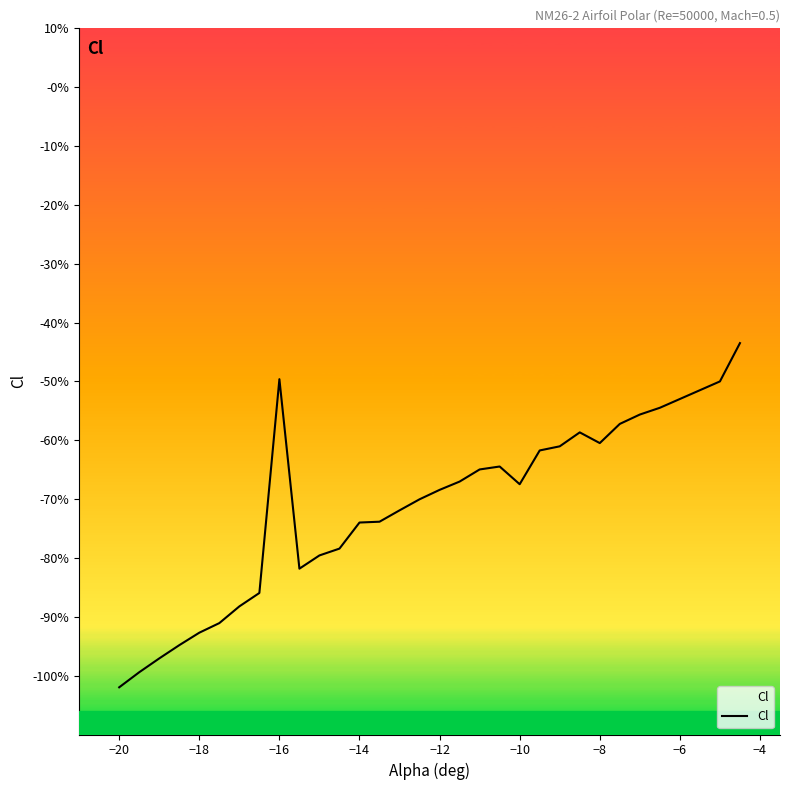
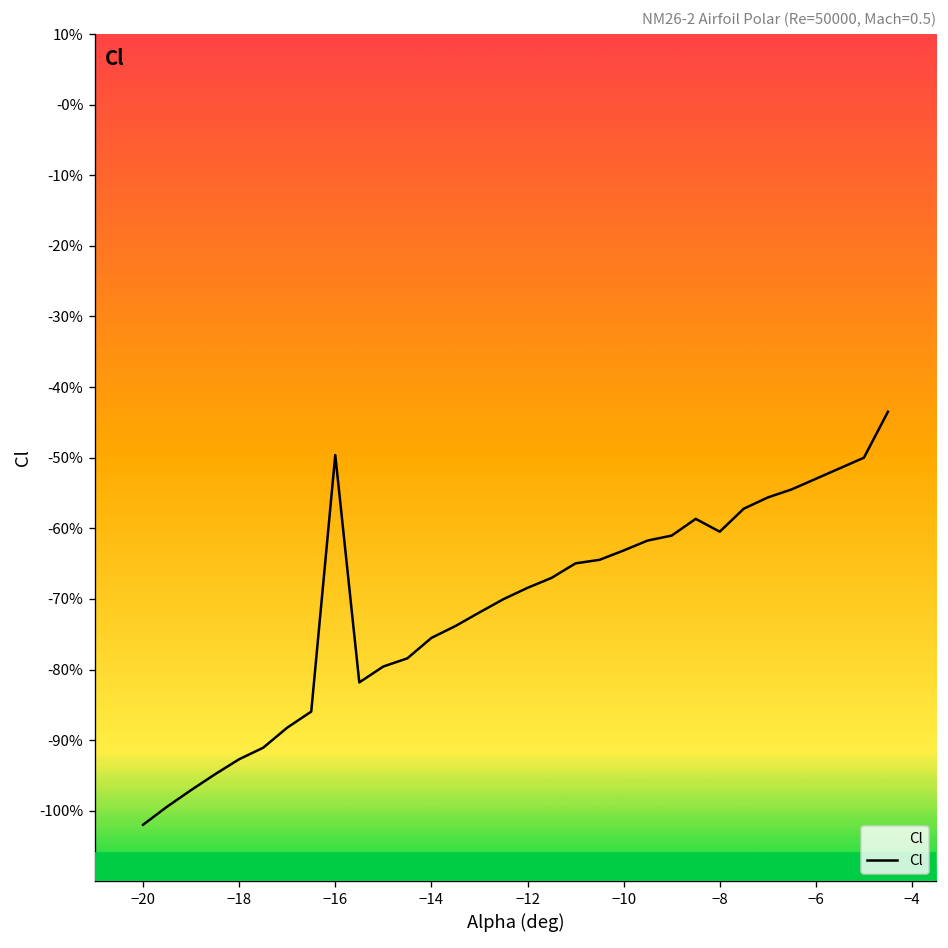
  {
    "−20": "-102%",
    "−18": "-93%",
    "−16": "-50%",
-   "−14": "-74%",
+   "−14": "-76%",
    "−12": "-68%",
-   "−10": "-67%",
+   "−10": "-63%",
    "−8": "-60%"
  }
